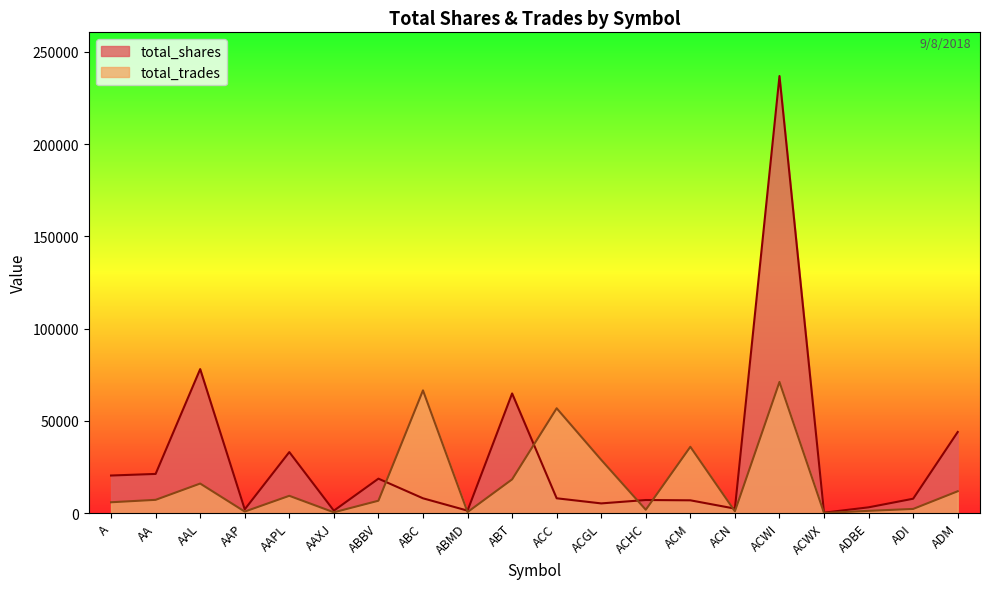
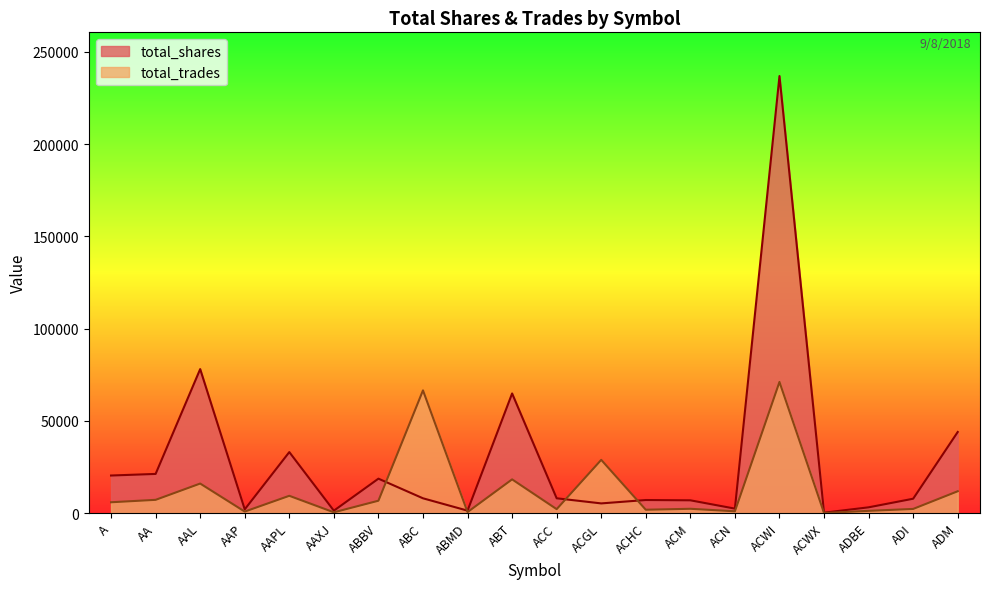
  {
    "total_shares": {
      "A": 20000,
      "AA": 21000,
      "AAL": 78000,
      "AAPL": 33000,
      "ABBV": 19000,
      "ABC": 8000,
      "ABT": 65000,
      "ACC": 8000,
      "ACGL": 5000,
      "ACHC": 7000,
      "ACM": 7000,
      "ACN": 2000,
      "ACWI": 237000,
      "ADBE": 3000,
      "ADI": 8000,
      "ADM": 44000
    },
    "total_trades": {
      "A": 6000,
      "AA": 7000,
      "AAL": 16000,
      "AAPL": 9000,
      "ABBV": 7000,
      "ABC": 67000,
      "ABT": 18000,
-     "ACC": 57000,
+     "ACC": 2000,
      "ACGL": 29000,
      "ACHC": 2000,
-     "ACM": 36000,
+     "ACM": 2000,
      "ACN": 1000,
      "ACWI": 71000,
      "ADBE": 1000,
      "ADI": 2000,
      "ADM": 12000
    }
  }
